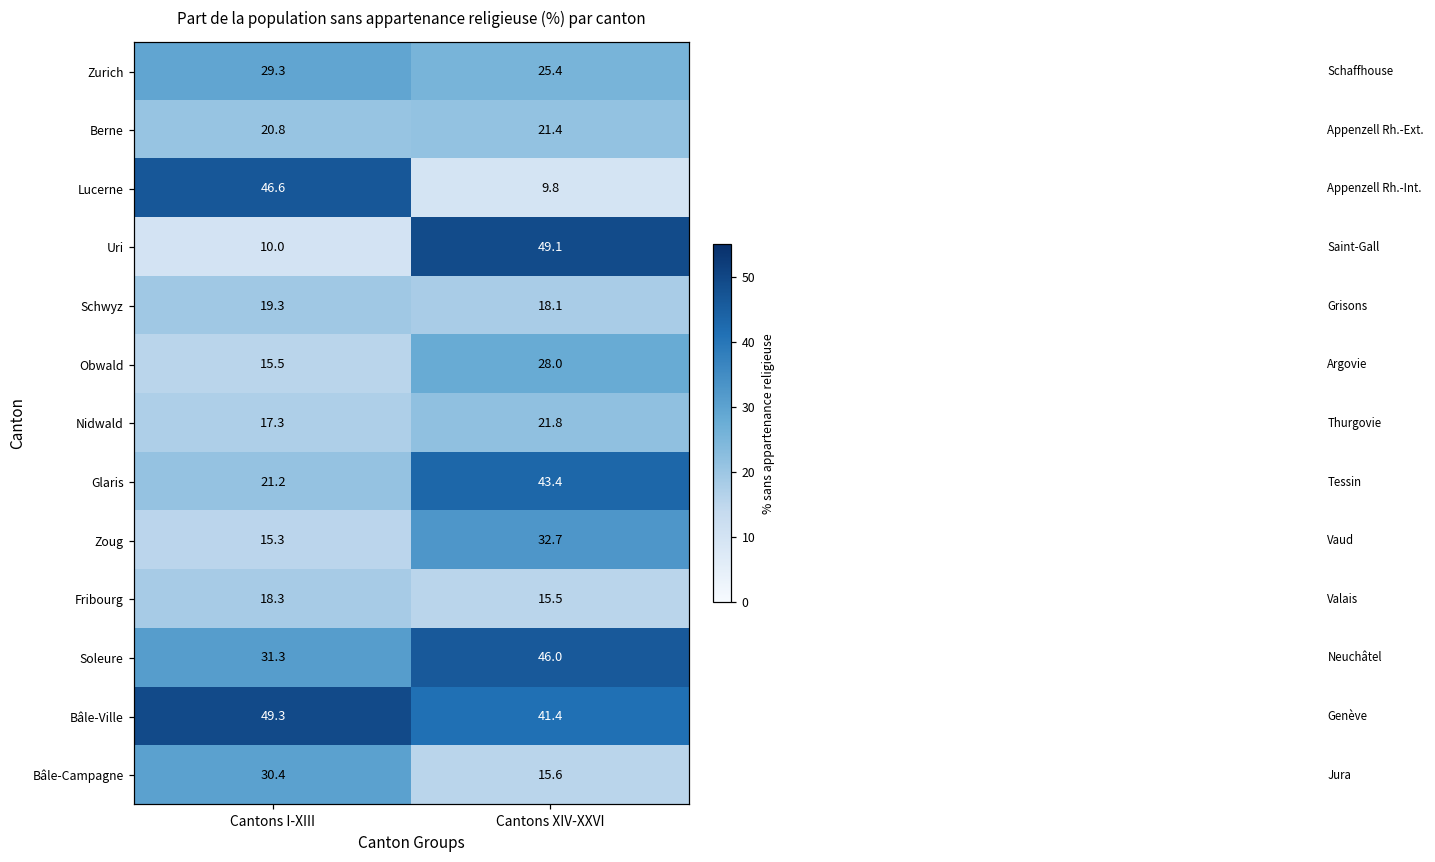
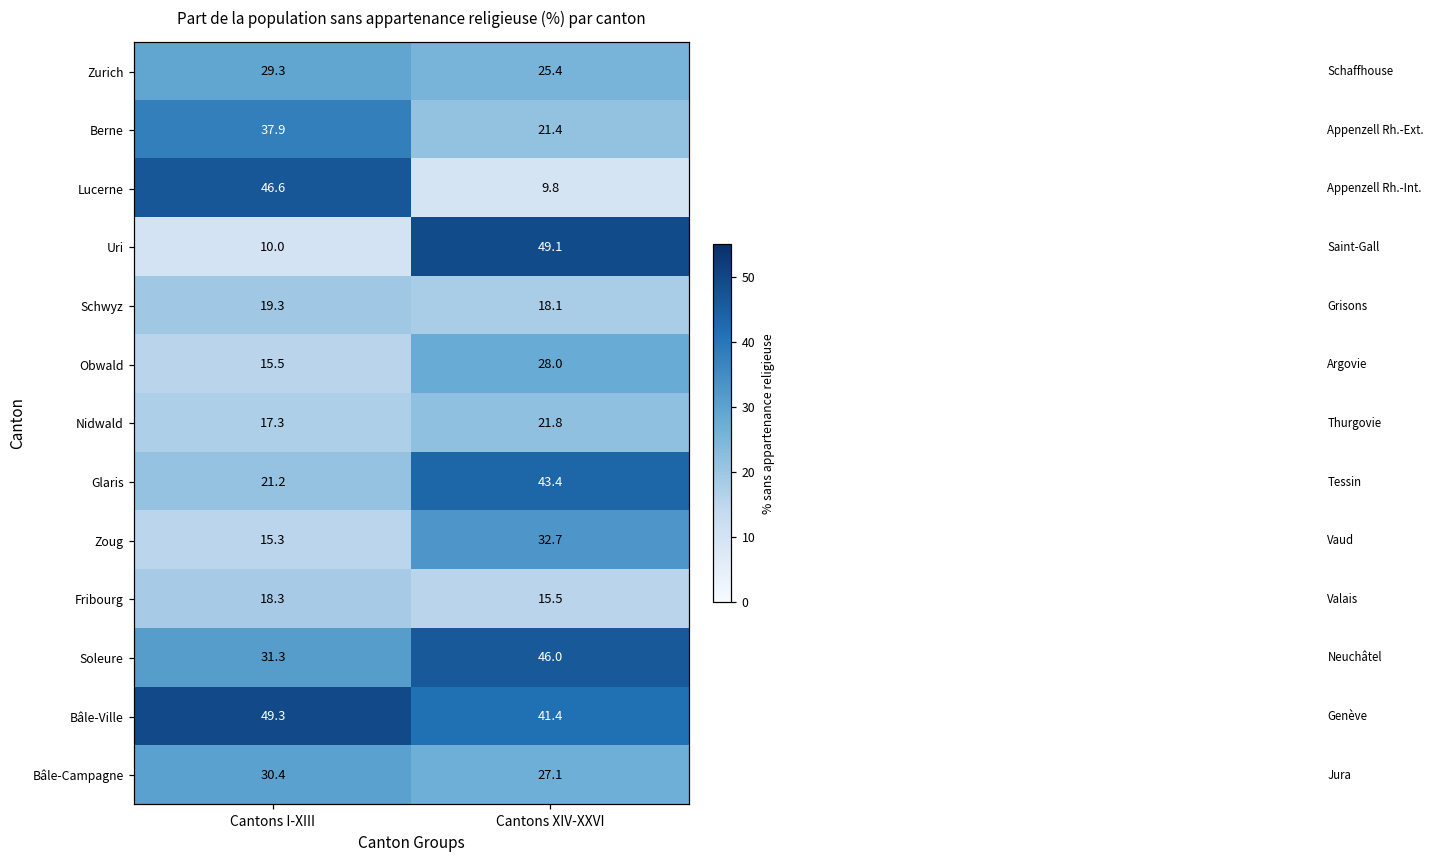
  {
    "Zurich": {
      "Cantons I-XIII": 29.3,
      "Cantons XIV-XXVI": 25.4
    },
    "Berne": {
-     "Cantons I-XIII": 20.8,
+     "Cantons I-XIII": 37.9,
      "Cantons XIV-XXVI": 21.4
    },
    "Lucerne": {
      "Cantons I-XIII": 46.6,
      "Cantons XIV-XXVI": 9.8
    },
    "Uri": {
      "Cantons I-XIII": 10.0,
      "Cantons XIV-XXVI": 49.1
    },
    "Schwyz": {
      "Cantons I-XIII": 19.3,
      "Cantons XIV-XXVI": 18.1
    },
    "Obwald": {
      "Cantons I-XIII": 15.5,
      "Cantons XIV-XXVI": 28.0
    },
    "Nidwald": {
      "Cantons I-XIII": 17.3,
      "Cantons XIV-XXVI": 21.8
    },
    "Glaris": {
      "Cantons I-XIII": 21.2,
      "Cantons XIV-XXVI": 43.4
    },
    "Zoug": {
      "Cantons I-XIII": 15.3,
      "Cantons XIV-XXVI": 32.7
    },
    "Fribourg": {
      "Cantons I-XIII": 18.3,
      "Cantons XIV-XXVI": 15.5
    },
    "Soleure": {
      "Cantons I-XIII": 31.3,
      "Cantons XIV-XXVI": 46.0
    },
    "Bâle-Ville": {
      "Cantons I-XIII": 49.3,
      "Cantons XIV-XXVI": 41.4
    },
    "Bâle-Campagne": {
      "Cantons I-XIII": 30.4,
-     "Cantons XIV-XXVI": 15.6
+     "Cantons XIV-XXVI": 27.1
    }
  }
